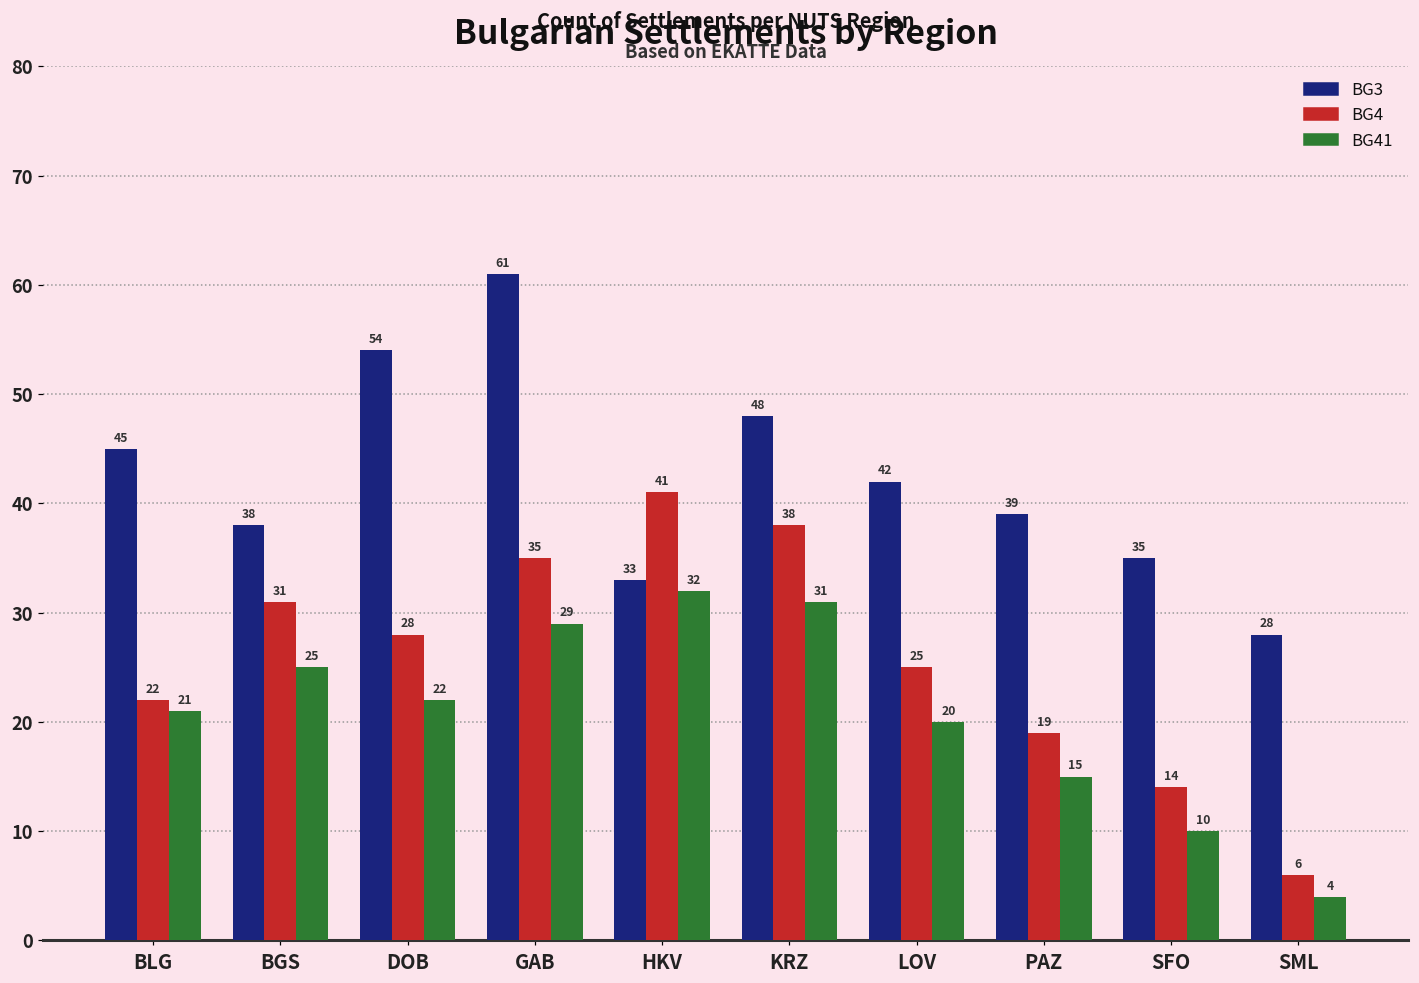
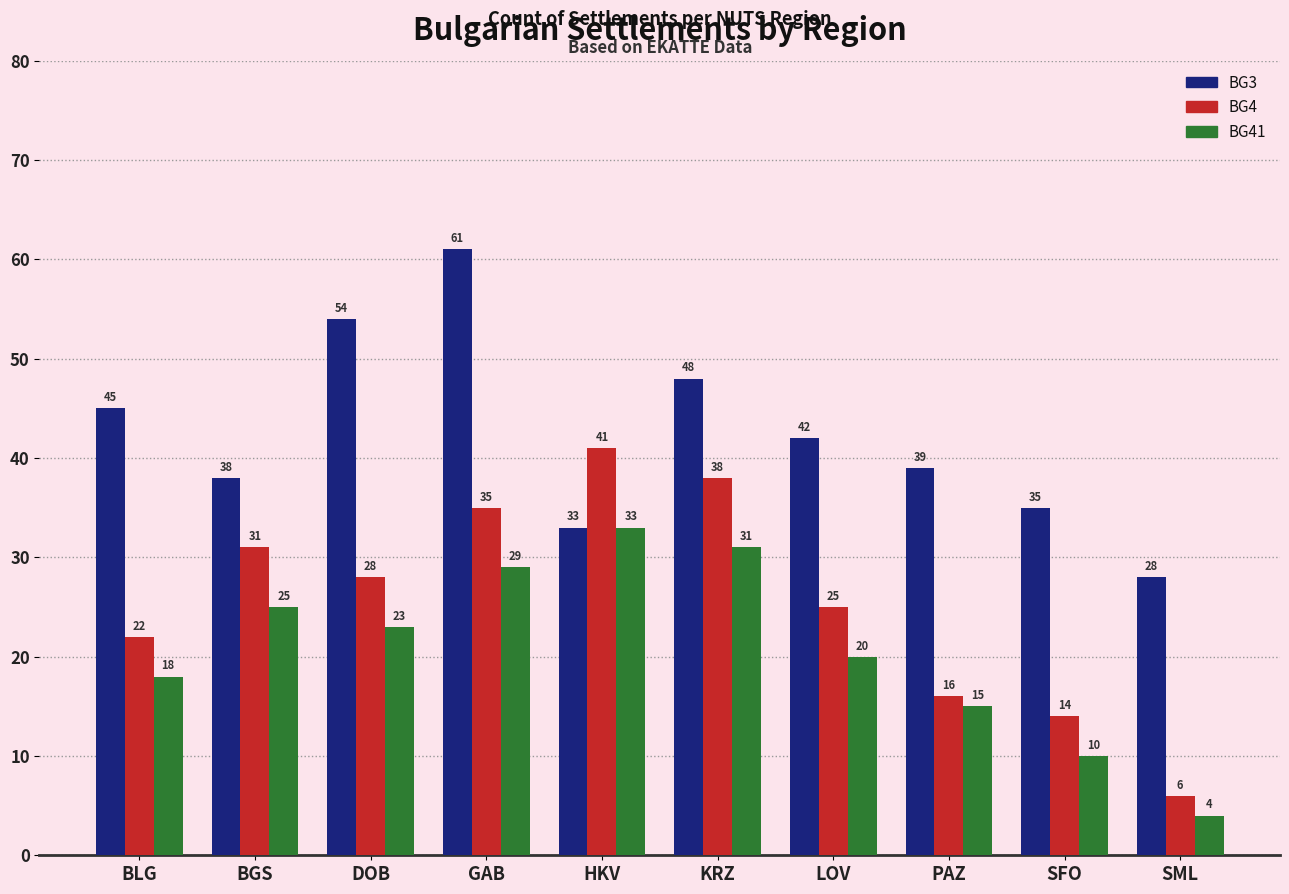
  {
    "BG3": {
      "BLG": 45,
      "BGS": 38,
      "DOB": 54,
      "GAB": 61,
      "HKV": 33,
      "KRZ": 48,
      "LOV": 42,
      "PAZ": 39,
      "SFO": 35,
      "SML": 28
    },
    "BG4": {
      "BLG": 22,
      "BGS": 31,
      "DOB": 28,
      "GAB": 35,
      "HKV": 41,
      "KRZ": 38,
      "LOV": 25,
-     "PAZ": 19,
+     "PAZ": 16,
      "SFO": 14,
      "SML": 6
    },
    "BG41": {
-     "BLG": 21,
+     "BLG": 18,
      "BGS": 25,
-     "DOB": 22,
+     "DOB": 23,
      "GAB": 29,
-     "HKV": 32,
+     "HKV": 33,
      "KRZ": 31,
      "LOV": 20,
      "PAZ": 15,
      "SFO": 10,
      "SML": 4
    }
  }
